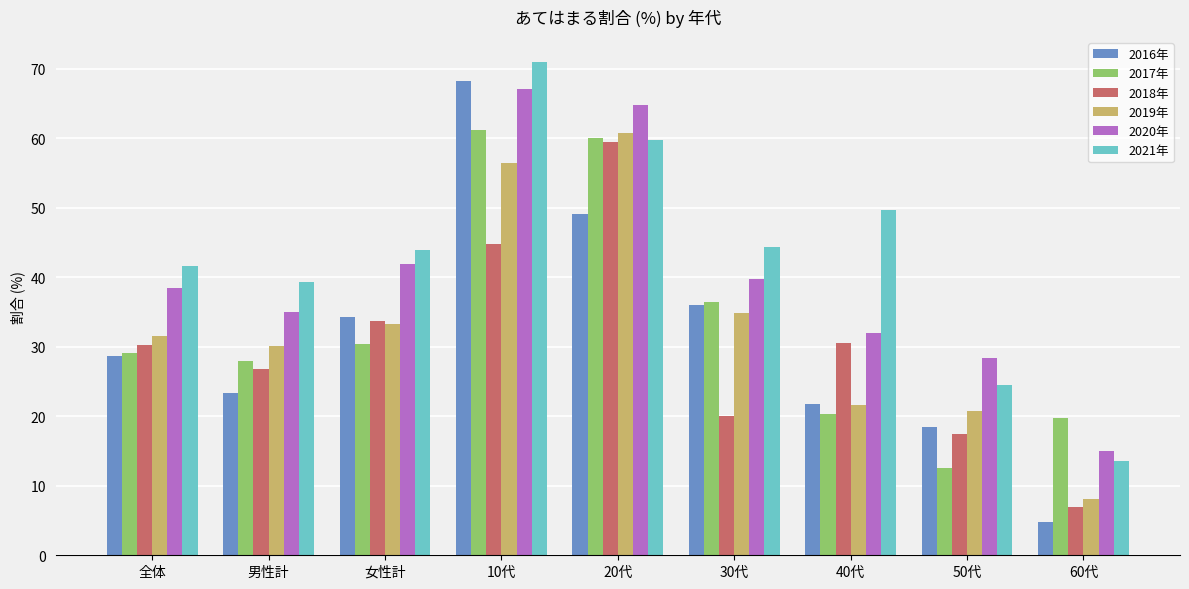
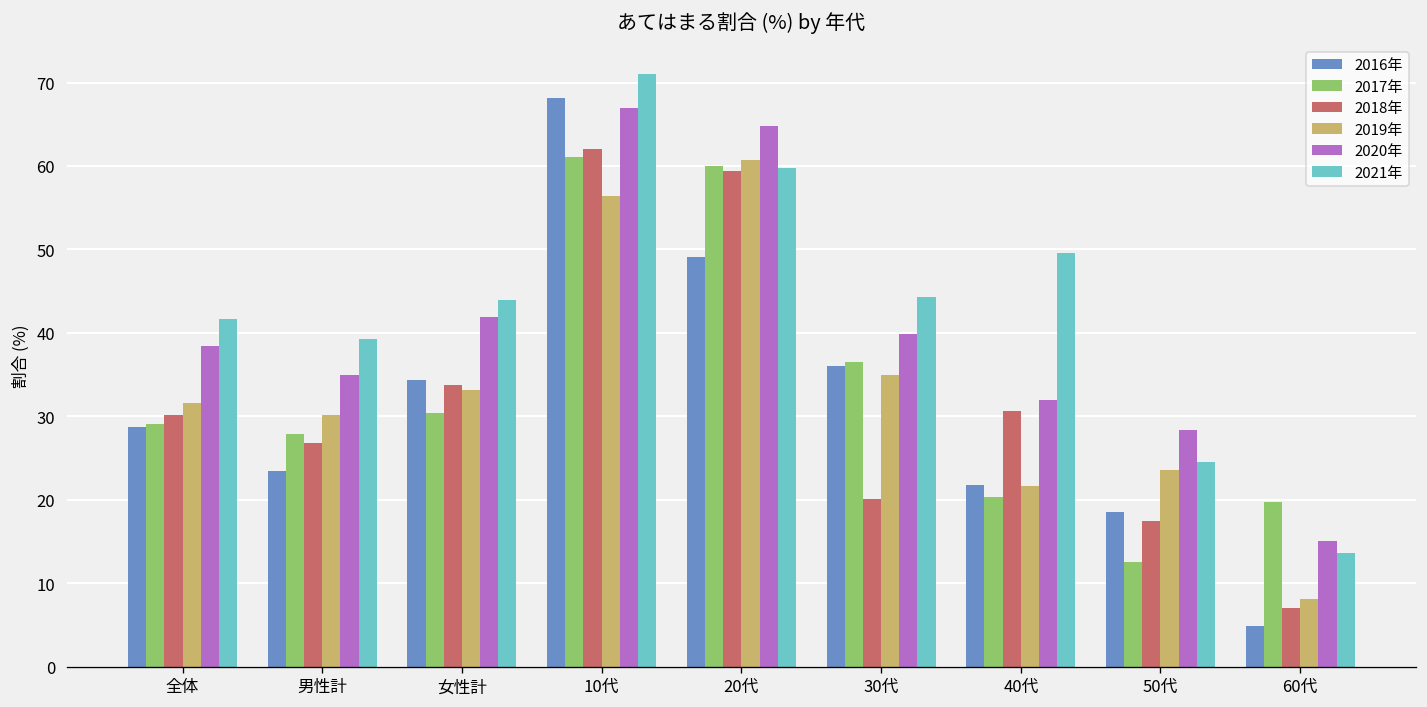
  {
    "2017年": {
      "全体": 29,
      "男性計": 28,
      "女性計": 30,
      "10代": 61,
      "20代": 60,
      "30代": 37,
      "40代": 20,
      "50代": 13,
      "60代": 20
    },
    "2018年": {
      "全体": 30,
      "男性計": 27,
      "女性計": 34,
-     "10代": 45,
+     "10代": 62,
      "20代": 59,
      "30代": 20,
      "40代": 31,
      "50代": 18,
      "60代": 7
    },
    "2019年": {
      "全体": 32,
      "男性計": 30,
      "女性計": 33,
      "10代": 56,
      "20代": 61,
      "30代": 35,
      "40代": 22,
-     "50代": 21,
+     "50代": 24,
      "60代": 8
    },
    "2020年": {
      "全体": 38,
      "男性計": 35,
      "女性計": 42,
      "10代": 67,
      "20代": 65,
      "30代": 40,
      "40代": 32,
      "50代": 28,
      "60代": 15
    }
  }
